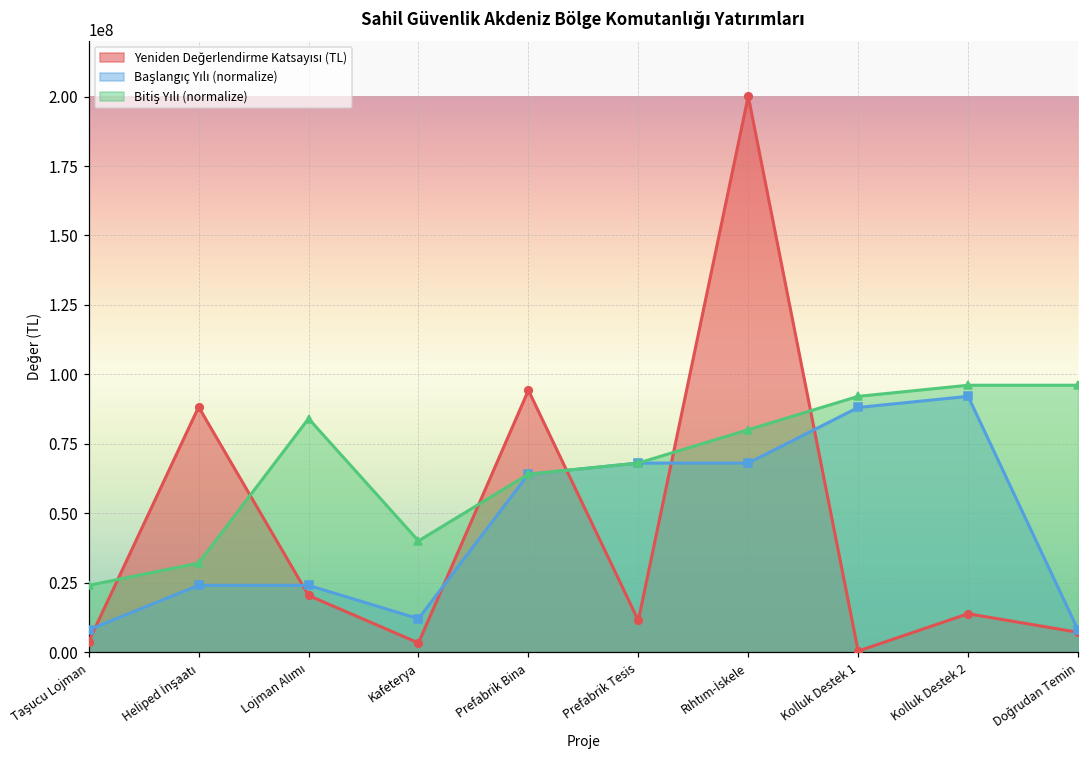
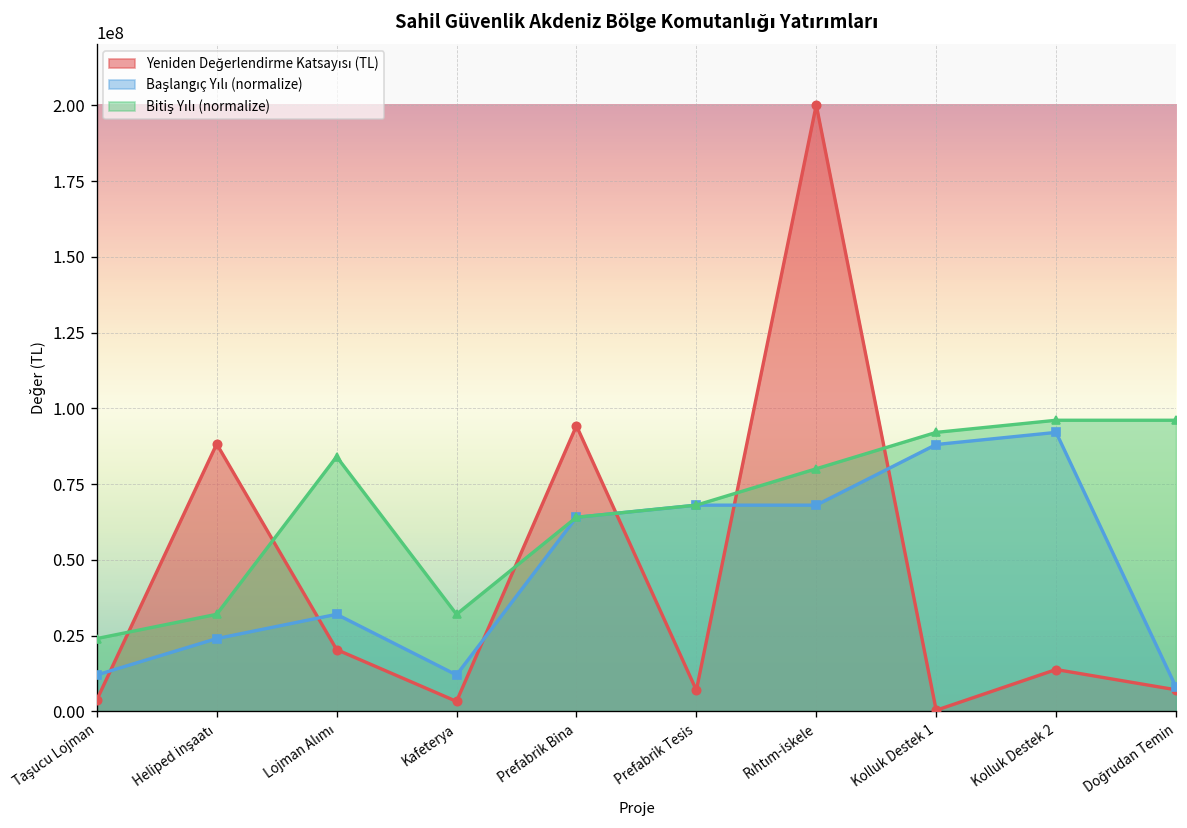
  {
    "Yeniden Değerlendirme Katsayısı (TL)": {
      "Taşucu Lojman": 4000000,
      "Heliped İnşaatı": 88000000,
      "Lojman Alımı": 20000000,
      "Kafeterya": 3000000,
      "Prefabrik Bina": 94000000,
-     "Prefabrik Tesis": 11000000,
+     "Prefabrik Tesis": 7000000,
      "Rıhtım-İskele": 200000000,
      "Kolluk Destek 1": 0,
      "Kolluk Destek 2": 14000000
    },
    "Başlangıç Yılı (normalize)": {
-     "Taşucu Lojman": 8000000,
+     "Taşucu Lojman": 12000000,
      "Heliped İnşaatı": 24000000,
-     "Lojman Alımı": 24000000,
+     "Lojman Alımı": 32000000,
      "Kafeterya": 12000000,
      "Rıhtım-İskele": 68000000,
      "Kolluk Destek 1": 88000000,
      "Kolluk Destek 2": 92000000
    },
    "Bitiş Yılı (normalize)": {
      "Taşucu Lojman": 24000000,
      "Heliped İnşaatı": 32000000,
      "Lojman Alımı": 84000000,
-     "Kafeterya": 40000000,
+     "Kafeterya": 32000000,
      "Rıhtım-İskele": 80000000,
      "Kolluk Destek 1": 92000000,
      "Kolluk Destek 2": 96000000,
      "Doğrudan Temin": 96000000
    }
  }
